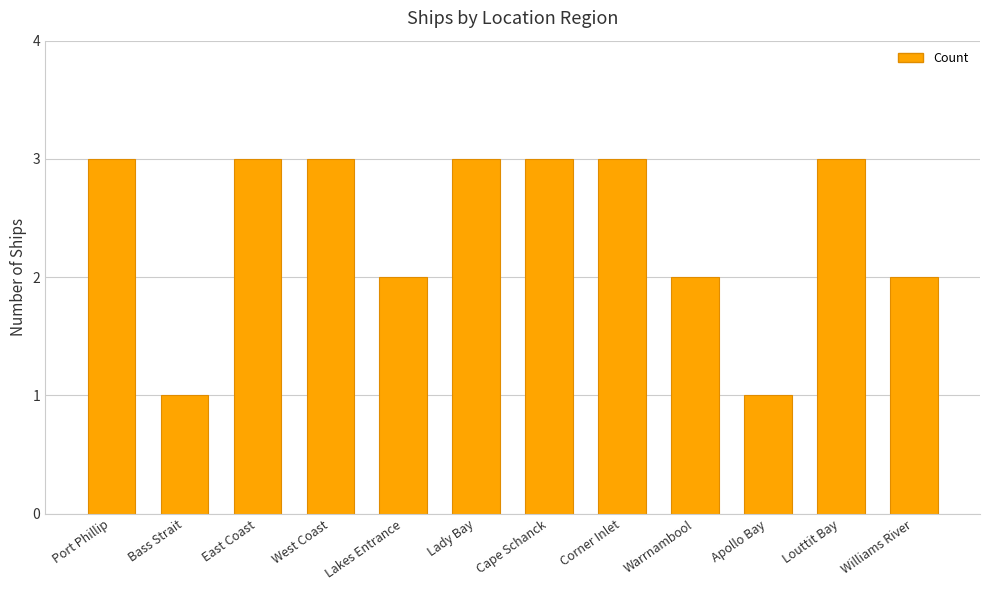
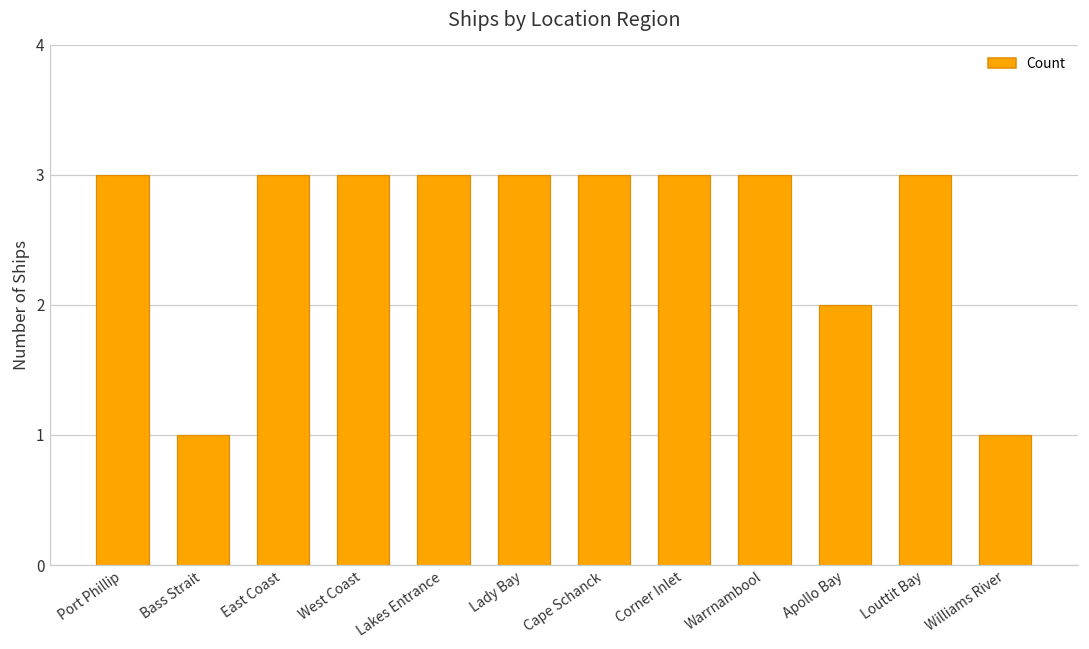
  {
    "Port Phillip": 3,
    "Bass Strait": 1,
    "East Coast": 3,
    "West Coast": 3,
-   "Lakes Entrance": 2,
+   "Lakes Entrance": 3,
    "Lady Bay": 3,
    "Cape Schanck": 3,
    "Corner Inlet": 3,
-   "Warrnambool": 2,
-   "Apollo Bay": 1,
+   "Warrnambool": 3,
+   "Apollo Bay": 2,
    "Louttit Bay": 3,
-   "Williams River": 2
+   "Williams River": 1
  }
